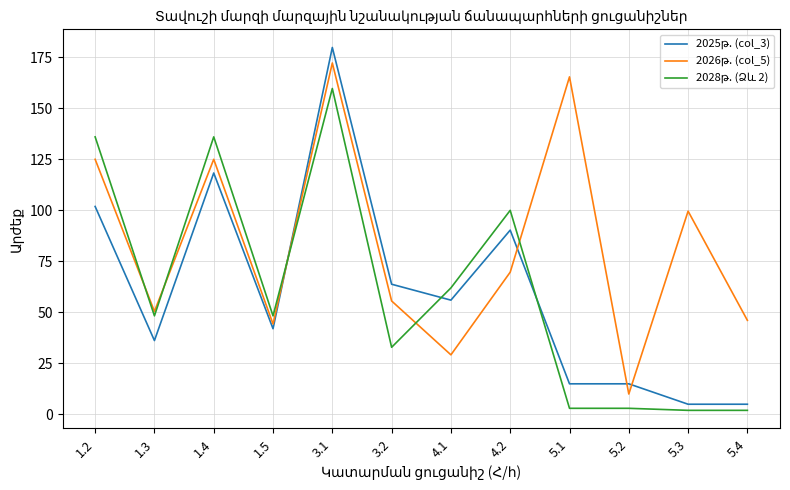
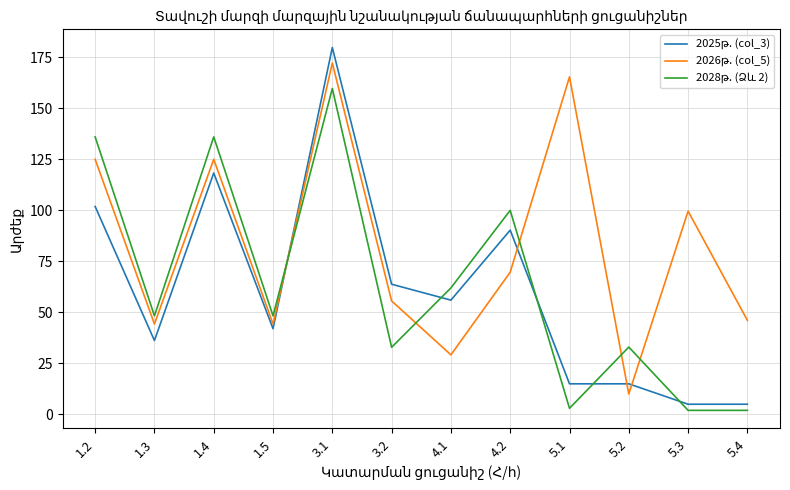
  {
    "2025թ. (col_3)": {
      "1.2": 102,
      "1.3": 36,
      "1.4": 118,
      "1.5": 42,
      "3.1": 180,
      "3.2": 64,
      "4.1": 56,
      "4.2": 90,
      "5.1": 15,
      "5.2": 15,
      "5.3": 5,
      "5.4": 5
    },
    "2026թ. (col_5)": {
      "1.2": 125,
-     "1.3": 51,
+     "1.3": 44,
      "1.4": 125,
      "1.5": 44,
      "3.1": 172,
      "3.2": 56,
      "4.1": 29,
      "4.2": 70,
      "5.1": 165,
      "5.2": 10,
      "5.3": 100,
      "5.4": 46
    },
    "2028թ. (Ձև 2)": {
      "1.2": 136,
      "1.3": 48,
      "1.4": 136,
      "1.5": 48,
      "3.1": 160,
      "3.2": 33,
      "4.1": 62,
      "4.2": 100,
      "5.1": 3,
-     "5.2": 3,
+     "5.2": 33,
      "5.3": 2,
      "5.4": 2
    }
  }
